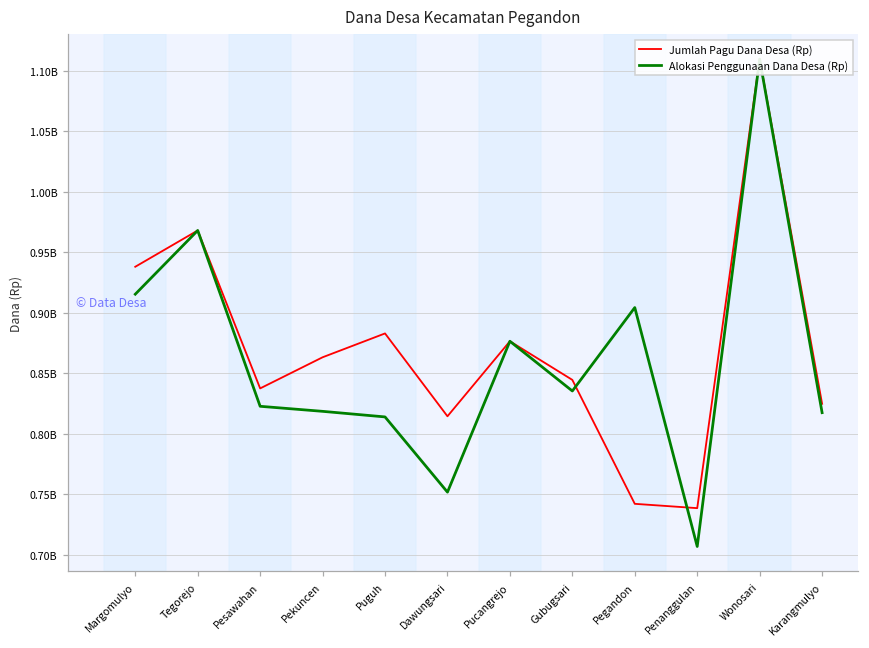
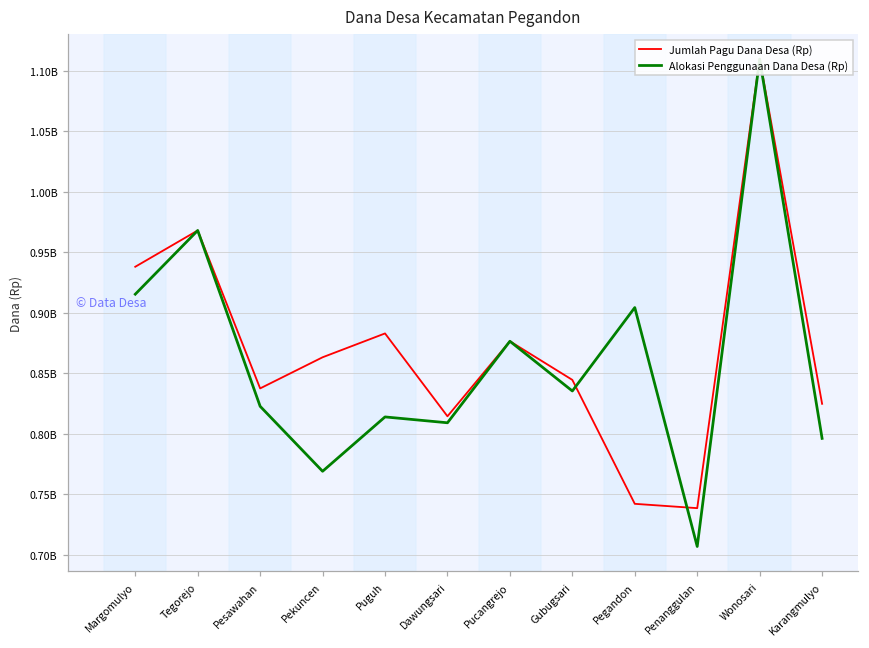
  {
    "Jumlah Pagu Dana Desa (Rp)": {
      "Margomulyo": 938000000,
      "Pesawahan": 837000000,
      "Pekuncen": 863000000,
      "Puguh": 883000000,
      "Dawungsari": 814000000,
      "Gubugsari": 844000000,
      "Pegandon": 742000000,
      "Penanggulan": 738000000,
      "Karangmulyo": 825000000
    },
    "Alokasi Penggunaan Dana Desa (Rp)": {
      "Margomulyo": 915000000,
      "Pesawahan": 823000000,
-     "Pekuncen": 818000000,
+     "Pekuncen": 769000000,
      "Puguh": 814000000,
-     "Dawungsari": 752000000,
+     "Dawungsari": 809000000,
      "Gubugsari": 835000000,
      "Pegandon": 904000000,
      "Penanggulan": 707000000,
-     "Karangmulyo": 817000000
+     "Karangmulyo": 796000000
    }
  }
